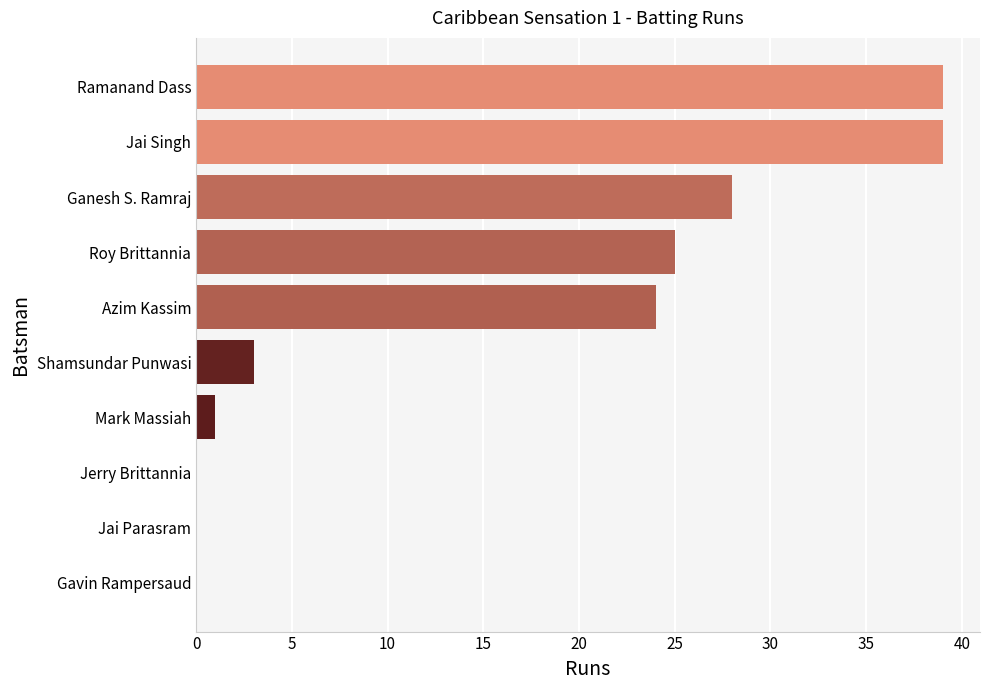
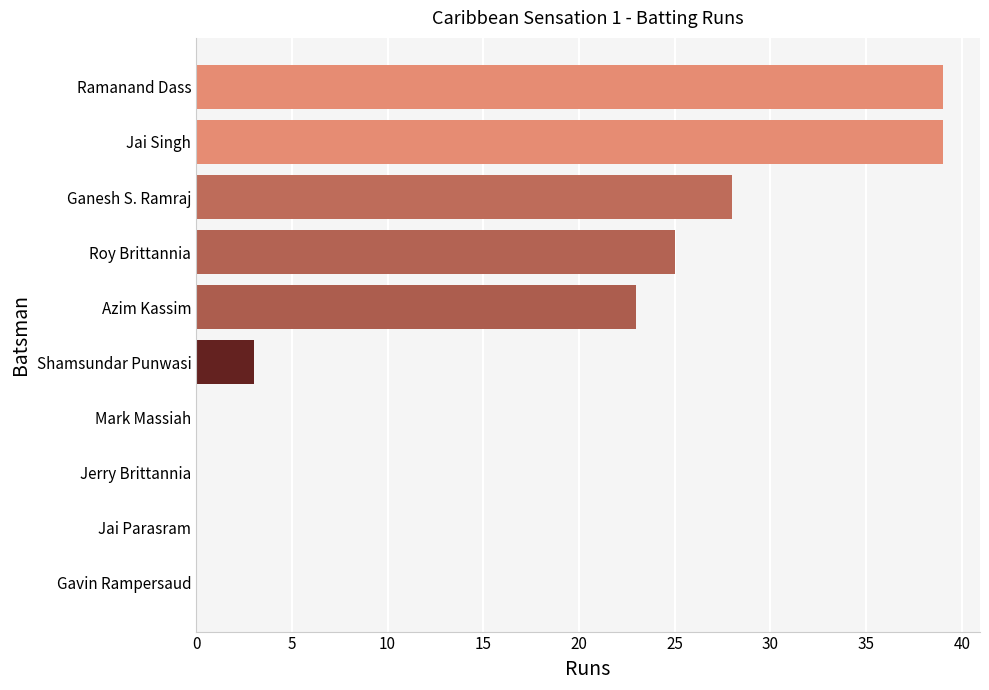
  {
    "Ramanand Dass": 39,
    "Jai Singh": 39,
    "Ganesh S. Ramraj": 28,
    "Roy Brittannia": 25,
-   "Azim Kassim": 24,
+   "Azim Kassim": 23,
    "Shamsundar Punwasi": 3,
-   "Mark Massiah": 1,
+   "Mark Massiah": 0,
    "Jerry Brittannia": 0,
    "Jai Parasram": 0,
    "Gavin Rampersaud": 0
  }
